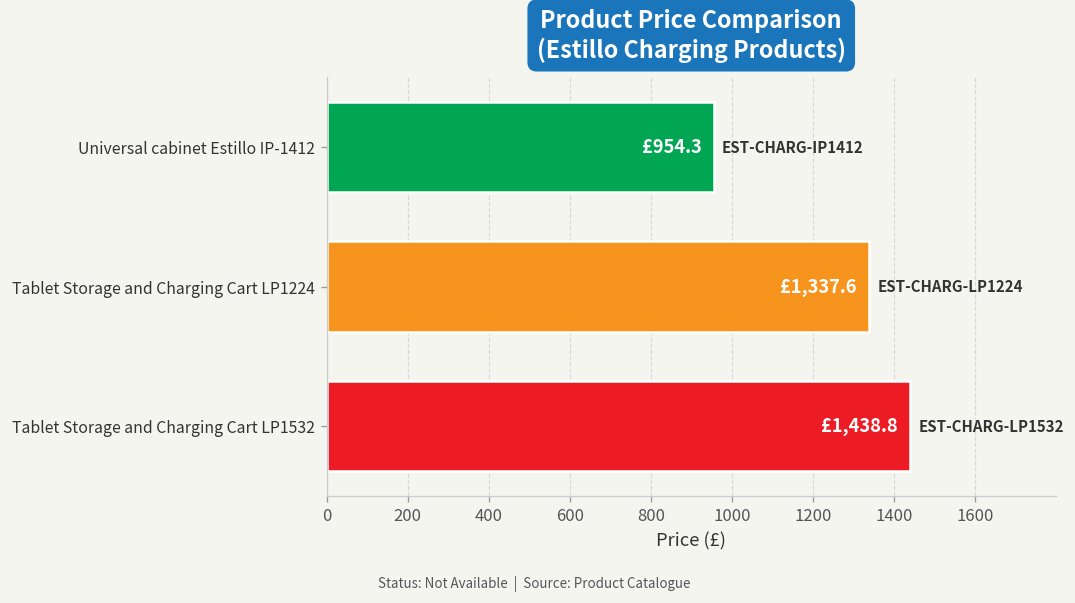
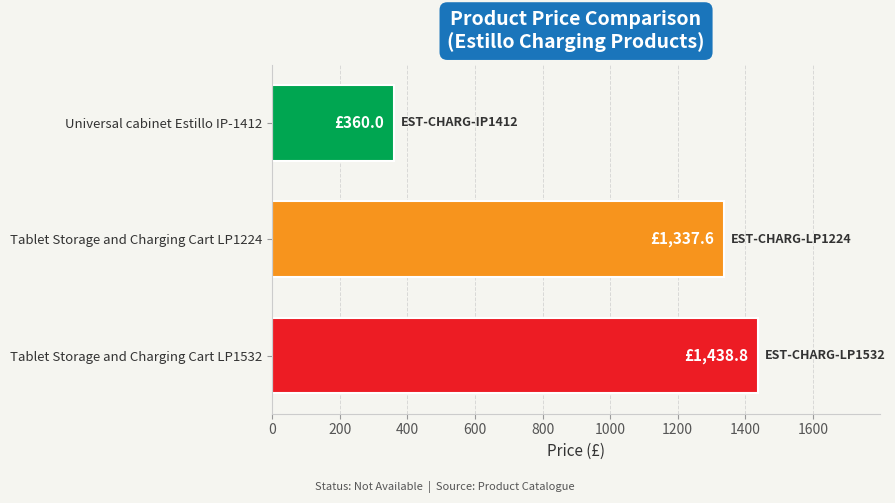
  {
-   "Universal cabinet Estillo IP-1412": "£954.3",
+   "Universal cabinet Estillo IP-1412": "£360.0",
    "Tablet Storage and Charging Cart LP1224": "£1,337.6",
    "Tablet Storage and Charging Cart LP1532": "£1,438.8"
  }
